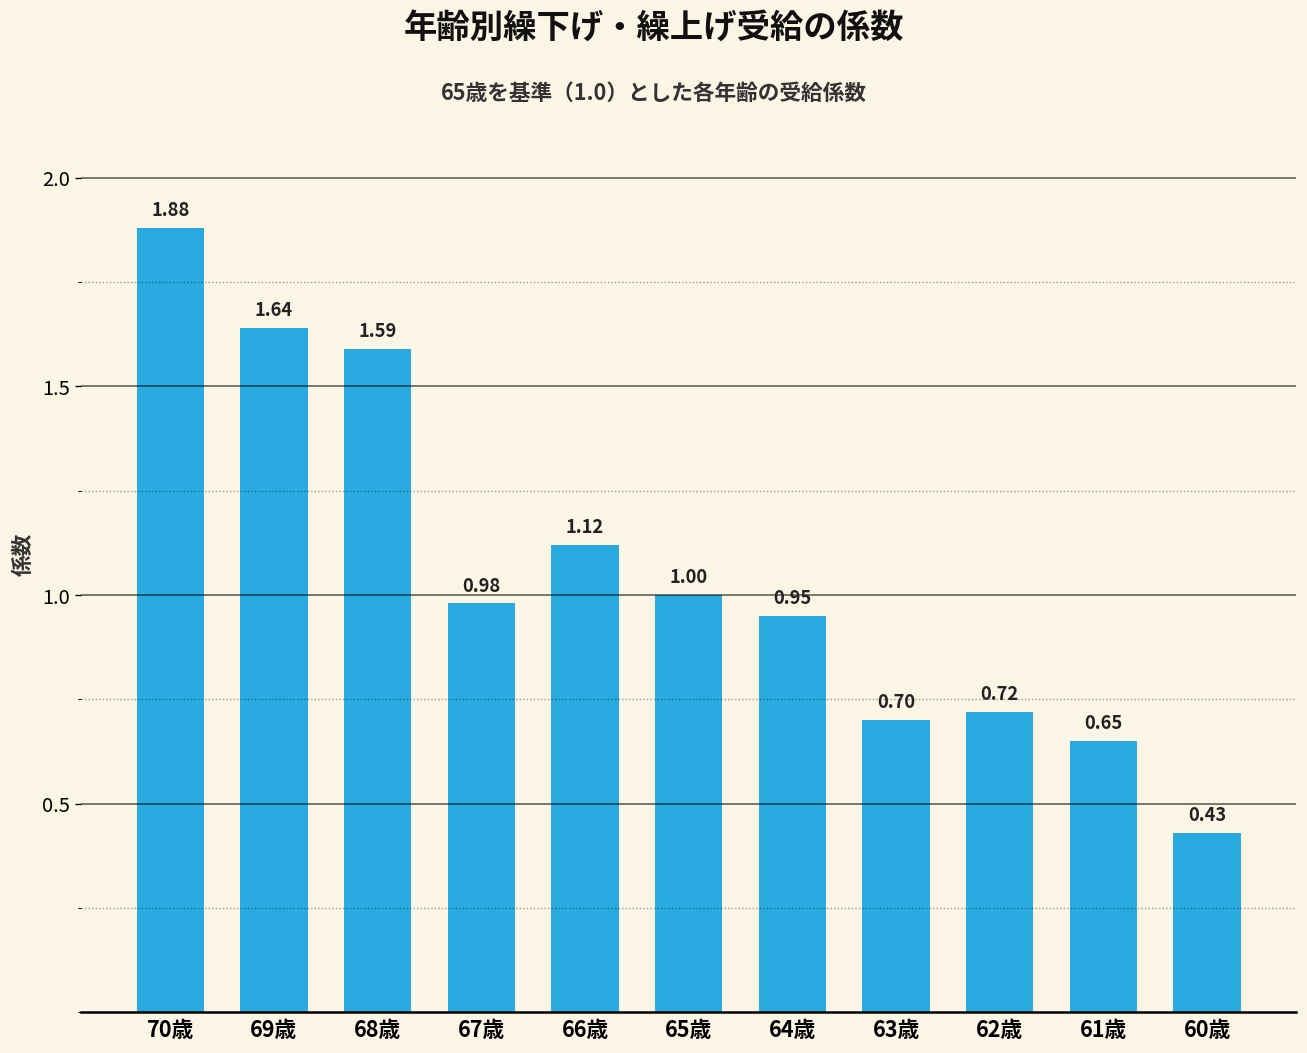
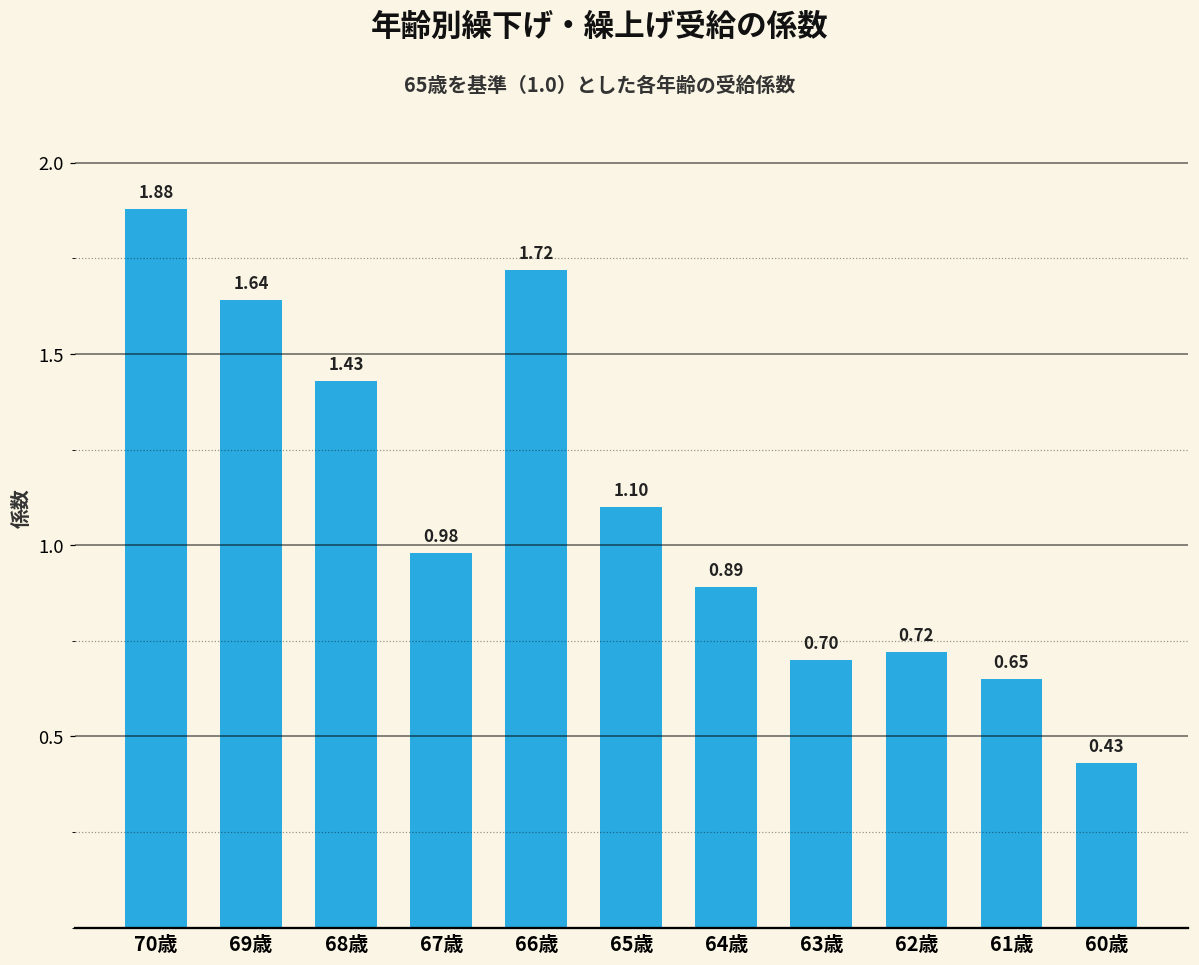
  {
    "70歳": 1.88,
    "69歳": 1.64,
-   "68歳": 1.59,
+   "68歳": 1.43,
    "67歳": 0.98,
-   "66歳": 1.12,
-   "65歳": 1.00,
-   "64歳": 0.95,
+   "66歳": 1.72,
+   "65歳": 1.10,
+   "64歳": 0.89,
    "63歳": 0.70,
    "62歳": 0.72,
    "61歳": 0.65,
    "60歳": 0.43
  }
